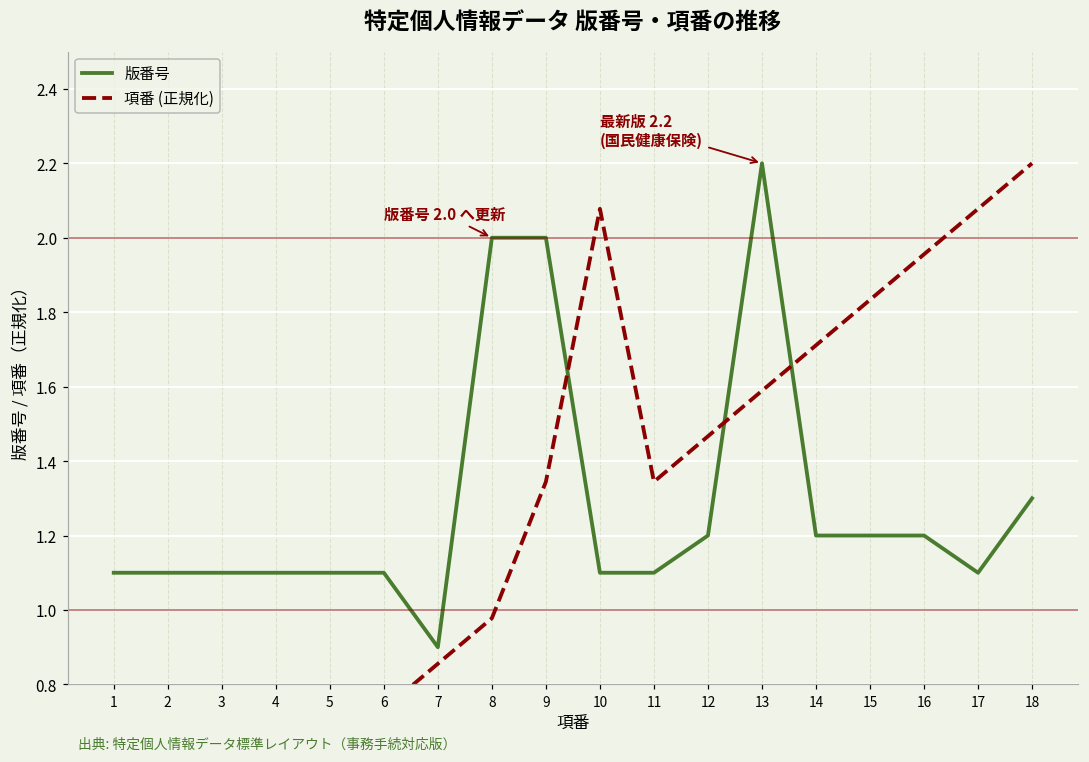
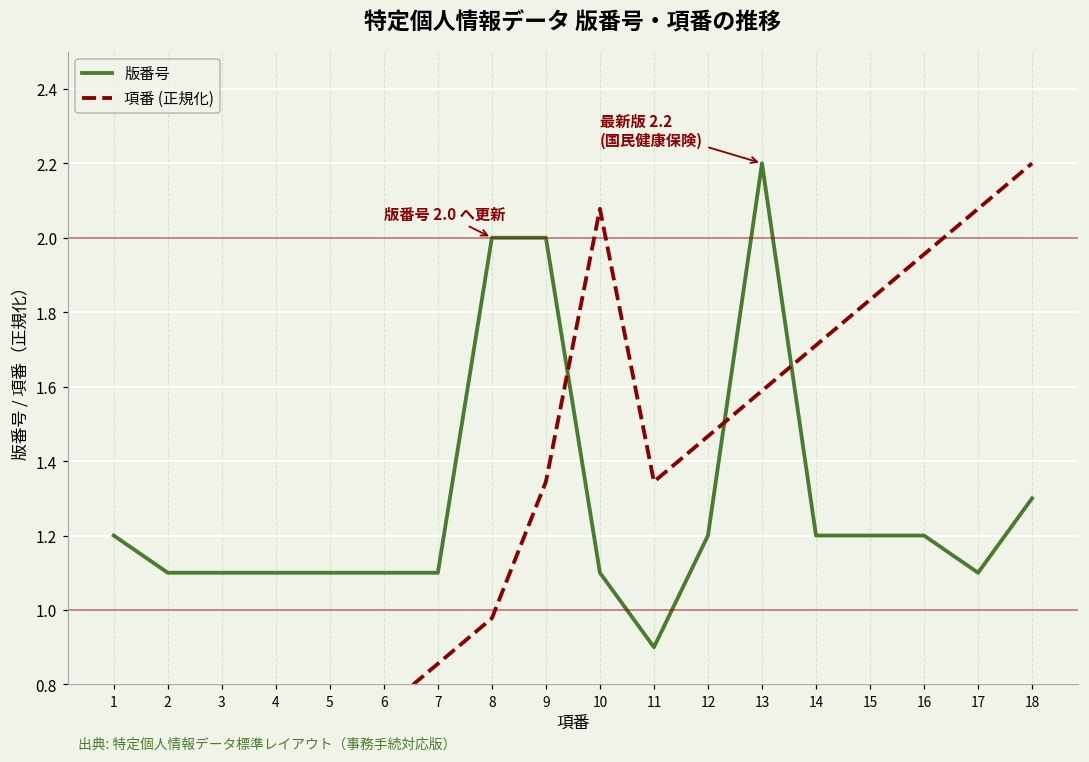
  {
    "版番号": {
-     "1": 1.1,
+     "1": 1.2,
      "2": 1.1,
      "3": 1.1,
      "4": 1.1,
      "5": 1.1,
      "6": 1.1,
-     "7": 0.9,
+     "7": 1.1,
      "9": 2.0,
      "10": 1.1,
-     "11": 1.1,
+     "11": 0.9,
      "12": 1.2,
      "14": 1.2,
      "15": 1.2,
      "16": 1.2,
      "17": 1.1,
      "18": 1.3
    },
    "項番 (正規化)": {
      "7": 0.86,
      "8": 0.98,
      "9": 1.34,
      "10": 2.08,
      "11": 1.34,
      "12": 1.47,
      "13": 1.59,
      "14": 1.71,
      "15": 1.83,
      "16": 1.96,
      "17": 2.08,
      "18": 2.2
    }
  }
